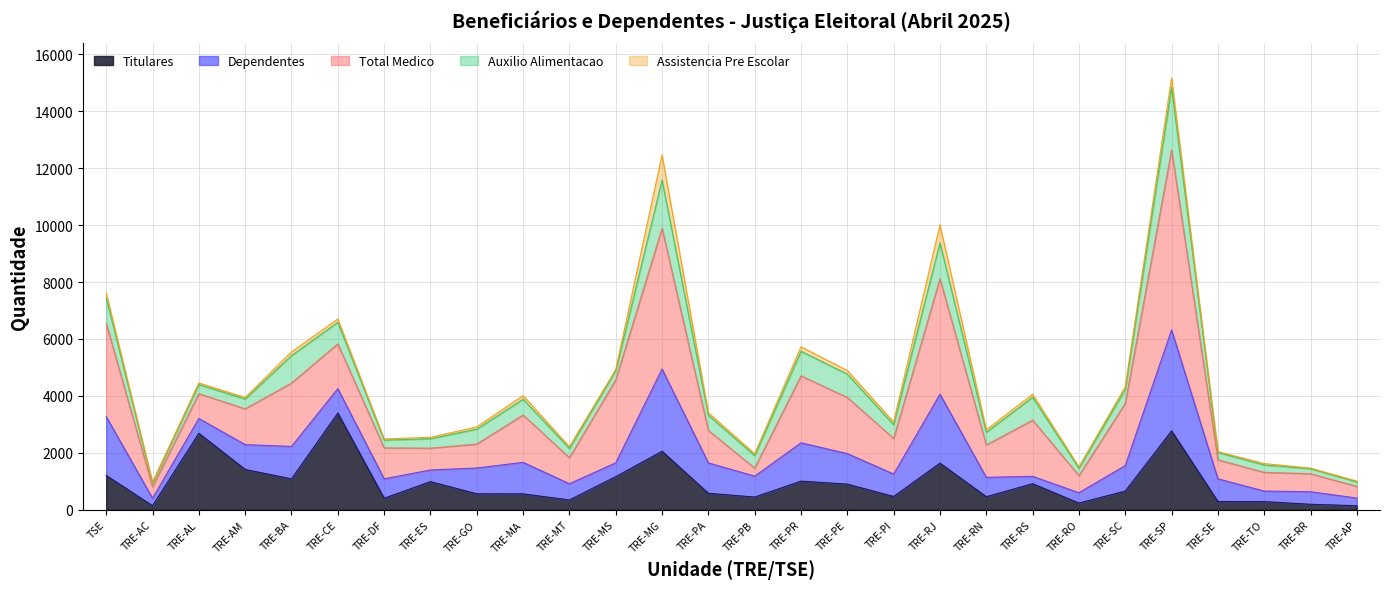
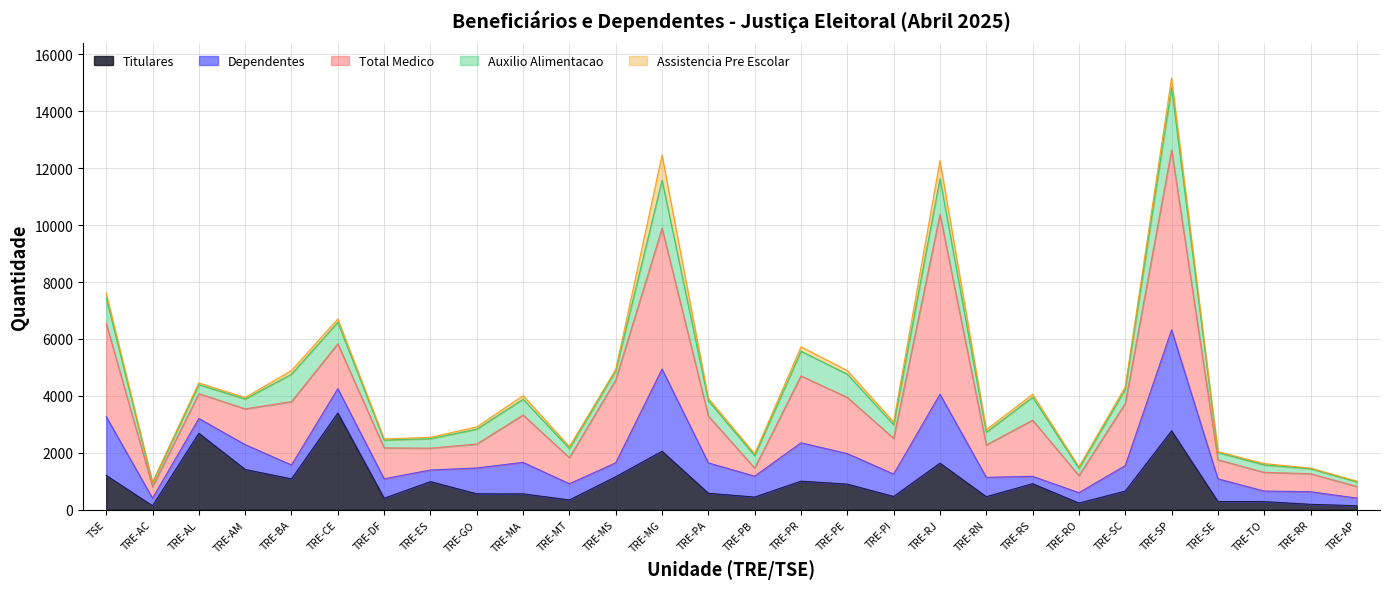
  {
    "Titulares": {
      "TSE": 1200,
      "TRE-AC": 100,
      "TRE-AL": 2700,
      "TRE-AM": 1400,
      "TRE-BA": 1100,
      "TRE-CE": 3400,
      "TRE-DF": 400,
      "TRE-ES": 1000,
      "TRE-GO": 600,
      "TRE-MA": 600,
      "TRE-MT": 300,
      "TRE-MS": 1200,
      "TRE-MG": 2100,
      "TRE-PA": 600,
      "TRE-PB": 400,
      "TRE-PR": 1000,
      "TRE-PE": 900,
      "TRE-PI": 500,
      "TRE-RJ": 1600,
      "TRE-RN": 500,
      "TRE-RS": 900,
      "TRE-RO": 200,
      "TRE-SC": 700,
      "TRE-SP": 2800,
      "TRE-SE": 300,
      "TRE-TO": 300,
      "TRE-RR": 200,
      "TRE-AP": 100
    },
    "Dependentes": {
      "TSE": 2100,
      "TRE-AC": 300,
      "TRE-AL": 500,
      "TRE-AM": 900,
-     "TRE-BA": 1100,
+     "TRE-BA": 500,
      "TRE-CE": 900,
      "TRE-DF": 700,
      "TRE-ES": 400,
      "TRE-GO": 900,
      "TRE-MA": 1100,
      "TRE-MT": 600,
      "TRE-MS": 500,
      "TRE-MG": 2900,
      "TRE-PA": 1100,
      "TRE-PB": 700,
      "TRE-PR": 1300,
      "TRE-PE": 1100,
      "TRE-PI": 800,
      "TRE-RJ": 2400,
      "TRE-RN": 700,
      "TRE-RS": 300,
      "TRE-RO": 400,
      "TRE-SC": 900,
      "TRE-SP": 3600,
      "TRE-SE": 800,
      "TRE-TO": 400,
      "TRE-RR": 400,
      "TRE-AP": 300
    },
    "Total Medico": {
      "TSE": 3300,
      "TRE-AC": 400,
      "TRE-AL": 900,
      "TRE-AM": 1300,
      "TRE-BA": 2200,
      "TRE-CE": 1600,
      "TRE-DF": 1100,
      "TRE-ES": 800,
      "TRE-GO": 800,
      "TRE-MA": 1700,
      "TRE-MT": 900,
      "TRE-MS": 2900,
      "TRE-MG": 4900,
-     "TRE-PA": 1100,
+     "TRE-PA": 1600,
      "TRE-PB": 300,
      "TRE-PR": 2400,
      "TRE-PE": 2000,
      "TRE-PI": 1300,
-     "TRE-RJ": 4100,
+     "TRE-RJ": 6300,
      "TRE-RN": 1100,
      "TRE-RS": 2000,
      "TRE-RO": 600,
      "TRE-SC": 2200,
      "TRE-SP": 6300,
      "TRE-SE": 700,
      "TRE-TO": 700,
      "TRE-RR": 600,
      "TRE-AP": 400
    },
    "Auxilio Alimentacao": {
      "TSE": 900,
      "TRE-BA": 1000,
      "TRE-CE": 800,
      "TRE-MA": 600,
      "TRE-MG": 1700,
      "TRE-PR": 900,
      "TRE-PE": 800,
      "TRE-PI": 500,
      "TRE-RJ": 1300,
      "TRE-RN": 400,
      "TRE-RS": 800,
      "TRE-SP": 2200
    },
    "Assistencia Pre Escolar": {
      "TSE": 200,
      "TRE-BA": 100,
      "TRE-CE": 100,
      "TRE-MA": 100,
      "TRE-MG": 900,
      "TRE-PR": 200,
      "TRE-PE": 100,
      "TRE-PI": 100,
      "TRE-RJ": 600,
      "TRE-RN": 100,
      "TRE-RS": 100,
      "TRE-SP": 300
    }
  }
